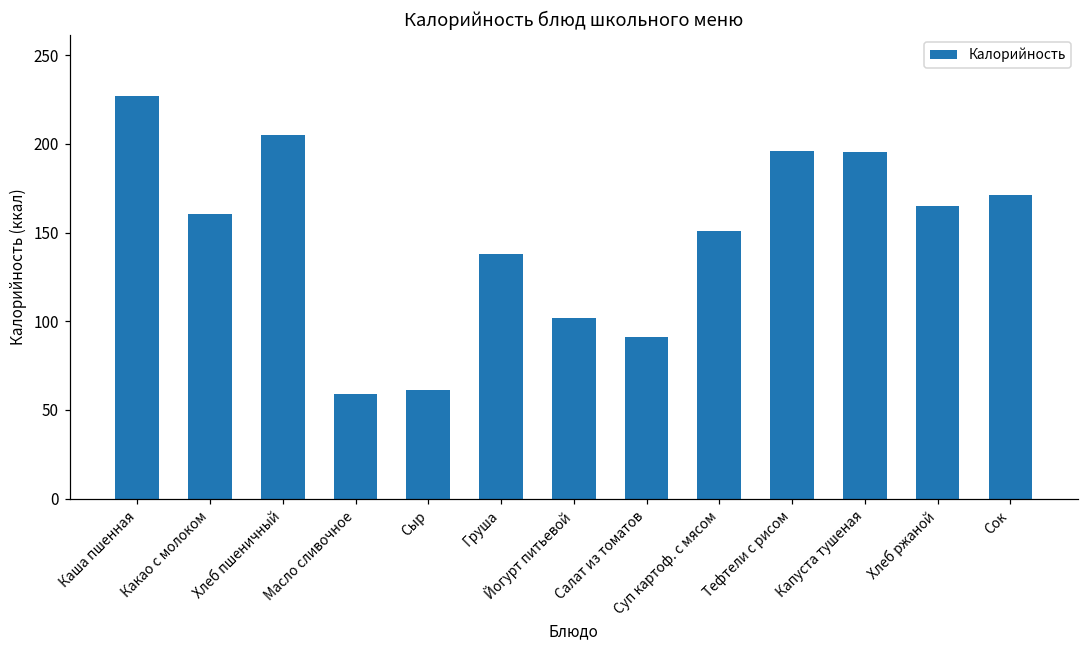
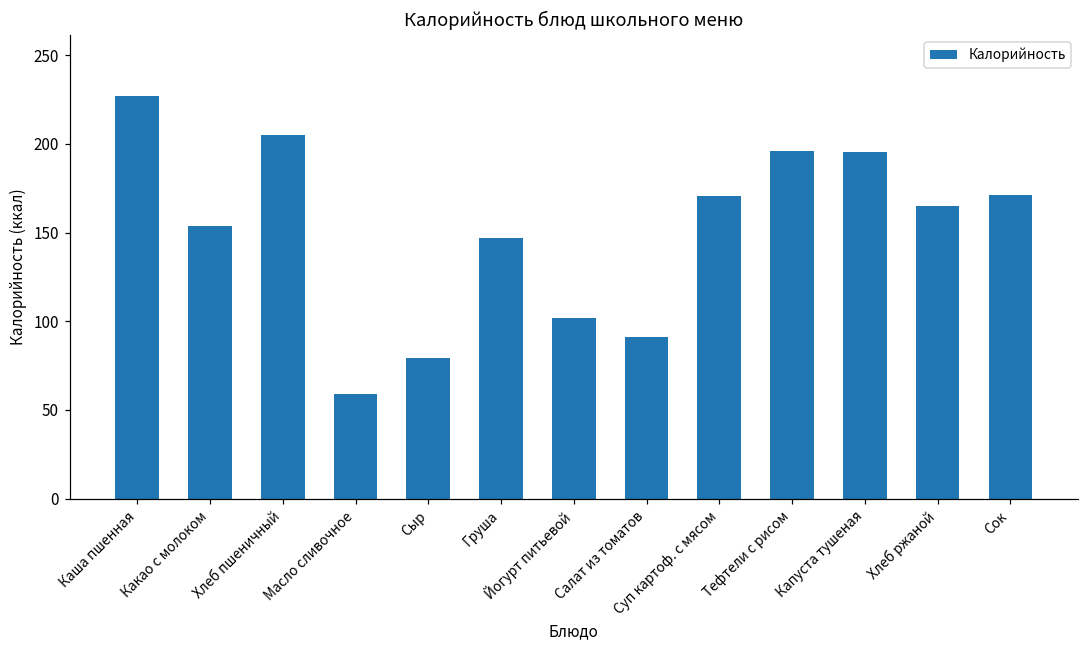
  {
    "Каша пшенная": 227,
-   "Какао с молоком": 160,
+   "Какао с молоком": 154,
    "Хлеб пшеничный": 205,
    "Масло сливочное": 59,
-   "Сыр": 61,
-   "Груша": 138,
+   "Сыр": 79,
+   "Груша": 147,
    "Йогурт питьевой": 102,
    "Салат из томатов": 91,
-   "Суп картоф. с мясом": 151,
+   "Суп картоф. с мясом": 171,
    "Тефтели с рисом": 196,
    "Капуста тушеная": 196,
    "Хлеб ржаной": 165,
    "Сок": 171
  }
